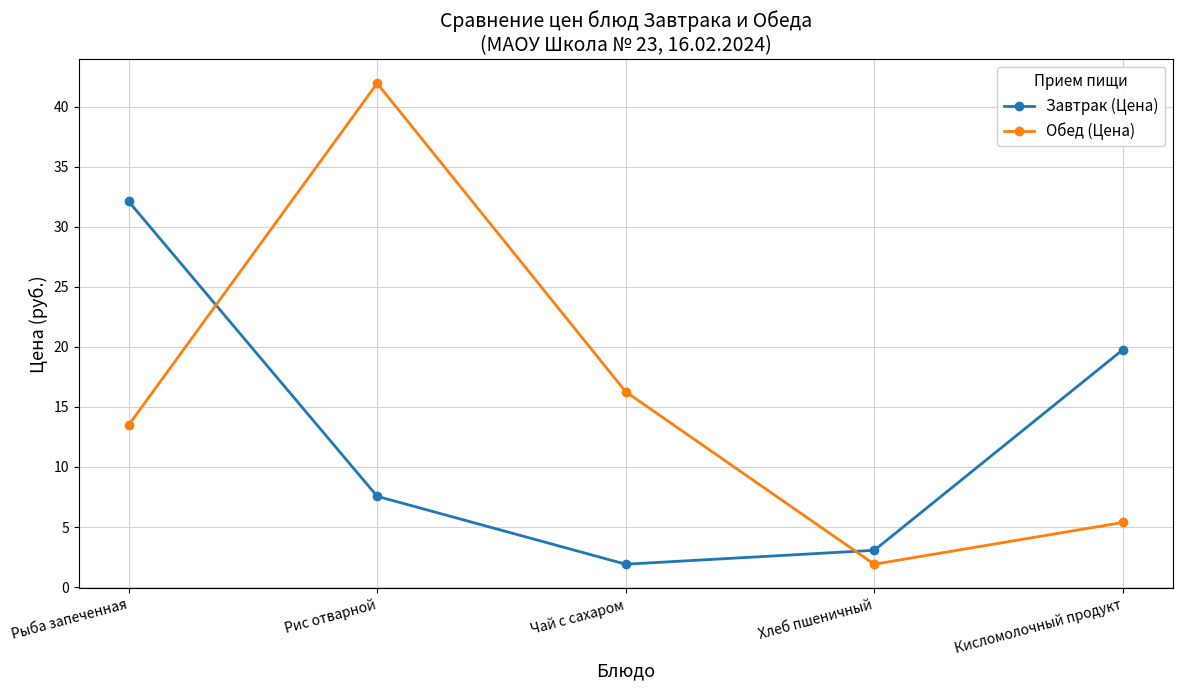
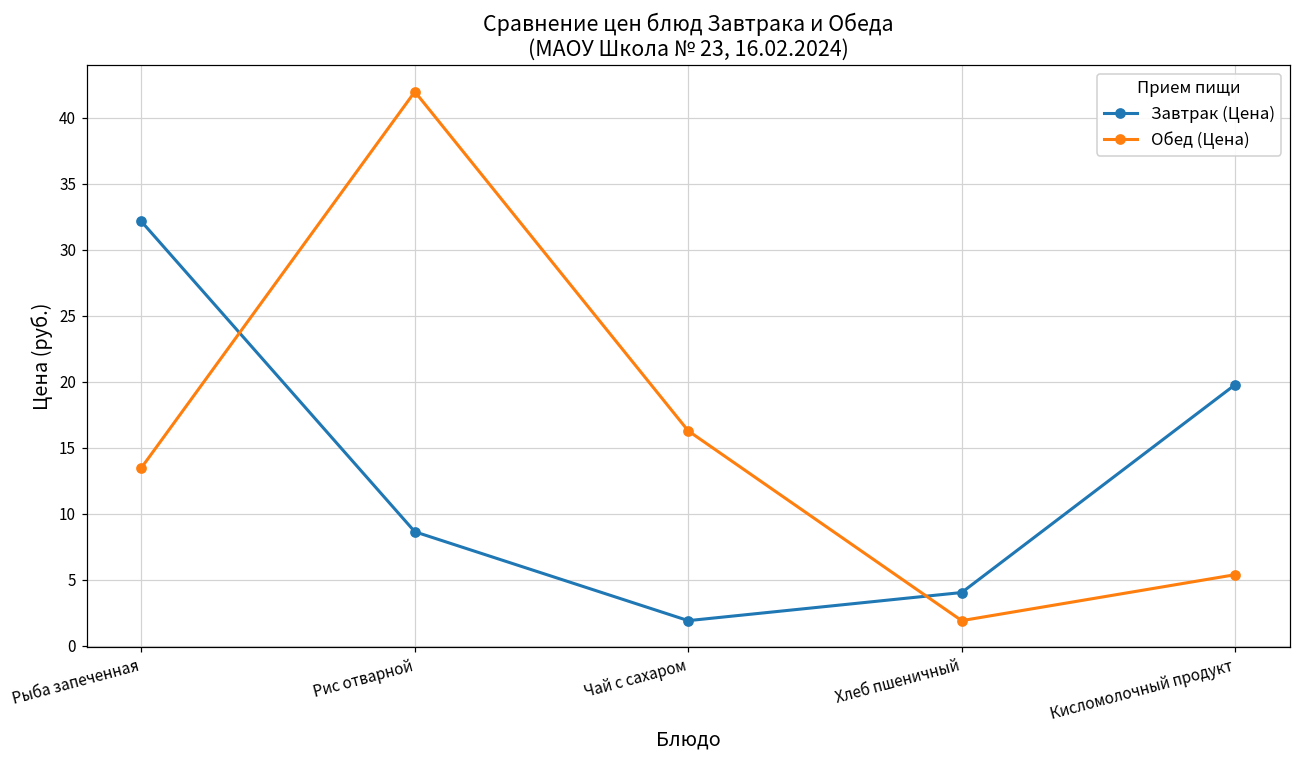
  {
    "Завтрак (Цена)": {
      "Рыба запеченная": 32.1,
-     "Рис отварной": 7.6,
+     "Рис отварной": 8.6,
      "Чай с сахаром": 1.9,
-     "Хлеб пшеничный": 3.1,
+     "Хлеб пшеничный": 4.0,
      "Кисломолочный продукт": 19.8
    },
    "Обед (Цена)": {
      "Рыба запеченная": 13.5,
      "Рис отварной": 42.0,
      "Чай с сахаром": 16.3,
      "Хлеб пшеничный": 1.9,
      "Кисломолочный продукт": 5.4
    }
  }
